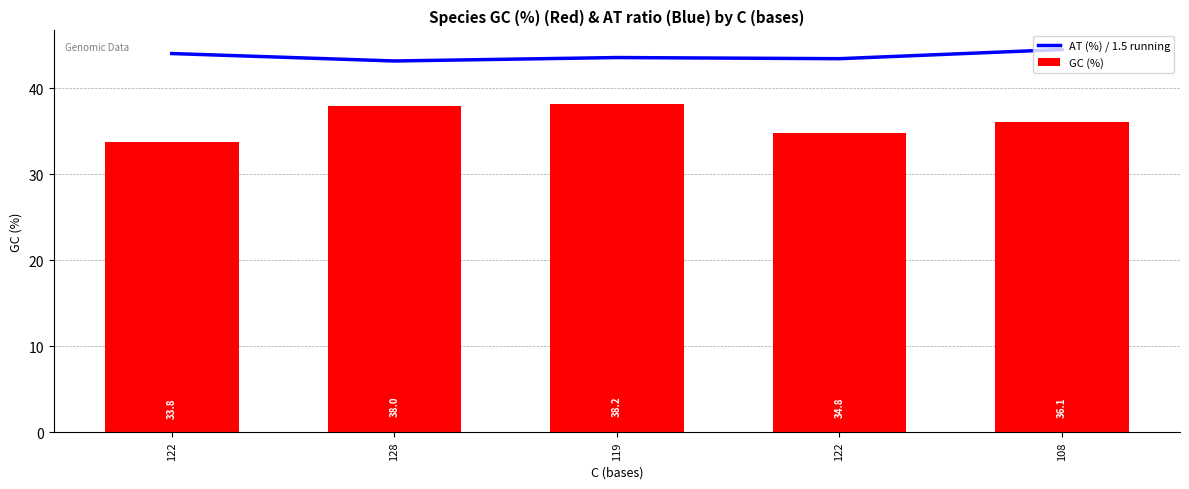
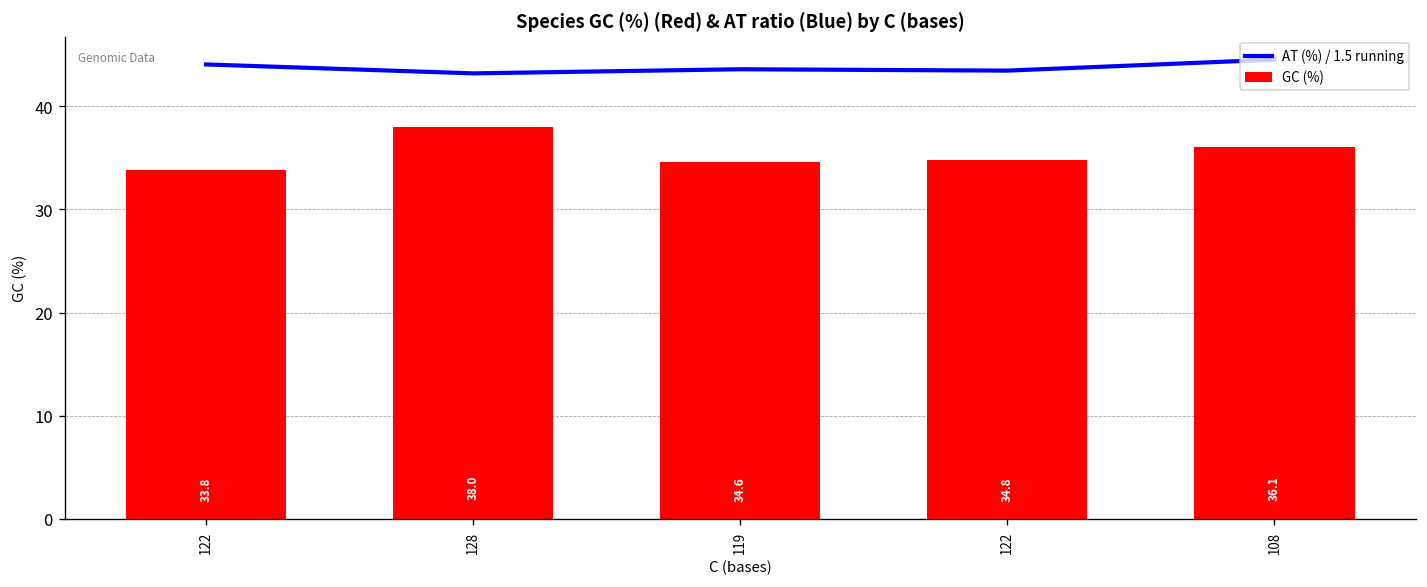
  {
    "AT (%) / 1.5 running": {
      "128": 43,
      "119": 44
    },
    "GC (%)": {
      "128": 38.0,
-     "119": 38.2,
+     "119": 34.6,
      "108": 36.1
    }
  }
